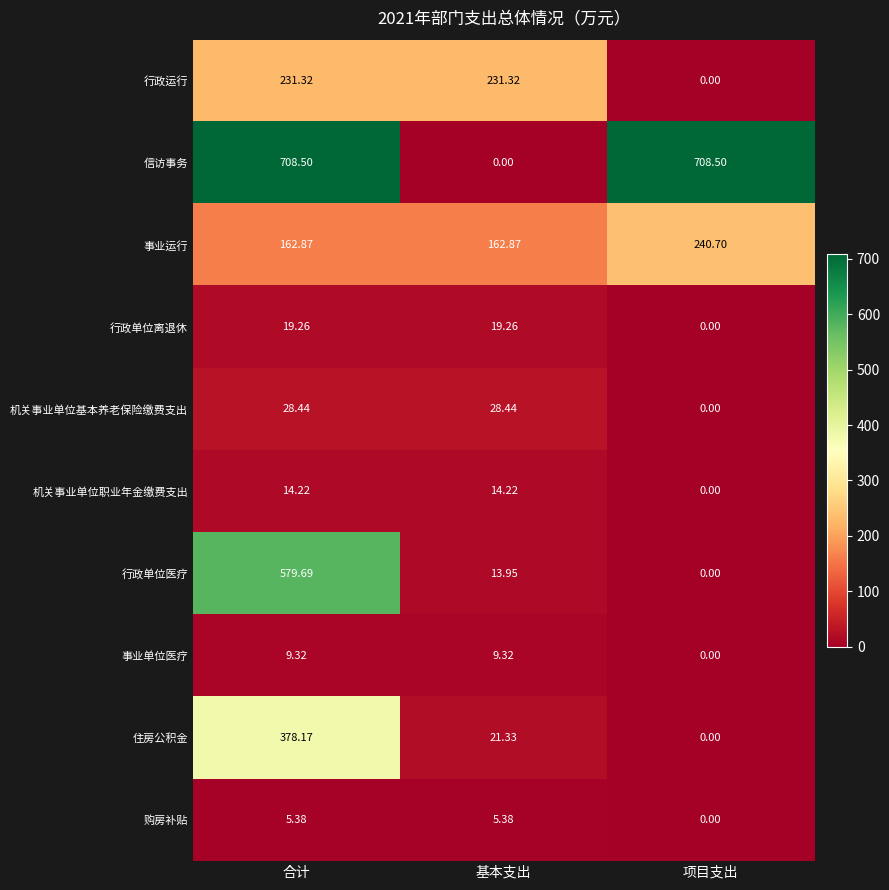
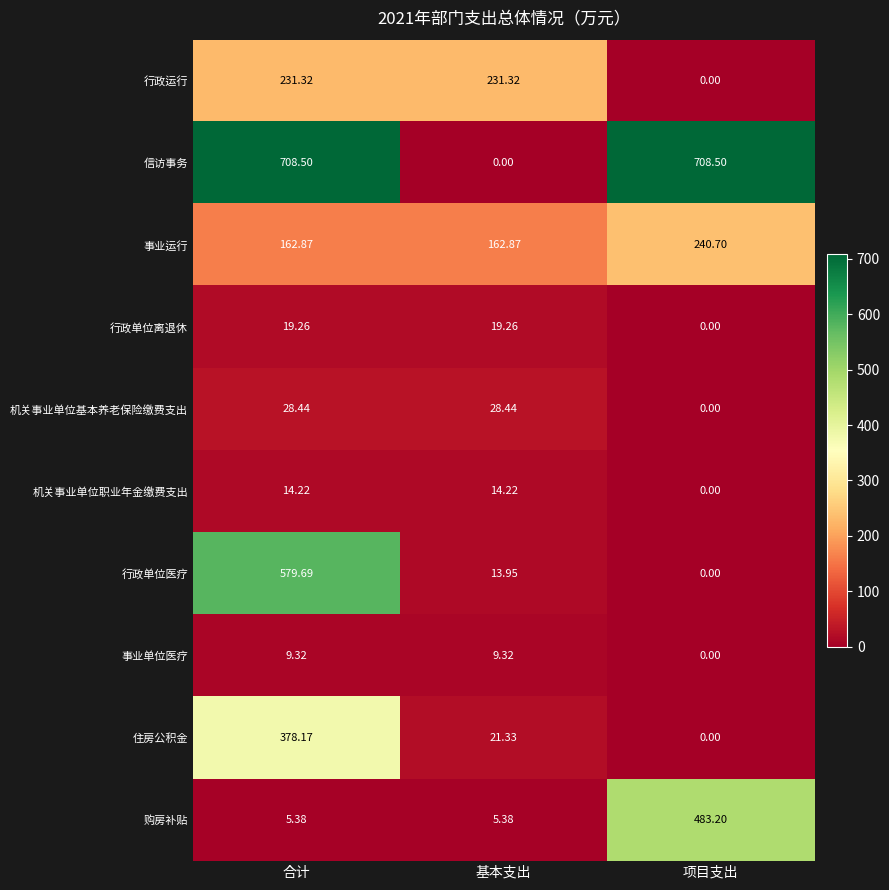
  {
    "行政运行": {
      "合计": 231.32,
      "基本支出": 231.32,
      "项目支出": 0.00
    },
    "信访事务": {
      "合计": 708.50,
      "基本支出": 0.00,
      "项目支出": 708.50
    },
    "事业运行": {
      "合计": 162.87,
      "基本支出": 162.87,
      "项目支出": 240.70
    },
    "行政单位离退休": {
      "合计": 19.26,
      "基本支出": 19.26,
      "项目支出": 0.00
    },
    "机关事业单位基本养老保险缴费支出": {
      "合计": 28.44,
      "基本支出": 28.44,
      "项目支出": 0.00
    },
    "机关事业单位职业年金缴费支出": {
      "合计": 14.22,
      "基本支出": 14.22,
      "项目支出": 0.00
    },
    "行政单位医疗": {
      "合计": 579.69,
      "基本支出": 13.95,
      "项目支出": 0.00
    },
    "事业单位医疗": {
      "合计": 9.32,
      "基本支出": 9.32,
      "项目支出": 0.00
    },
    "住房公积金": {
      "合计": 378.17,
      "基本支出": 21.33,
      "项目支出": 0.00
    },
    "购房补贴": {
      "合计": 5.38,
      "基本支出": 5.38,
-     "项目支出": 0.00
+     "项目支出": 483.20
    }
  }
